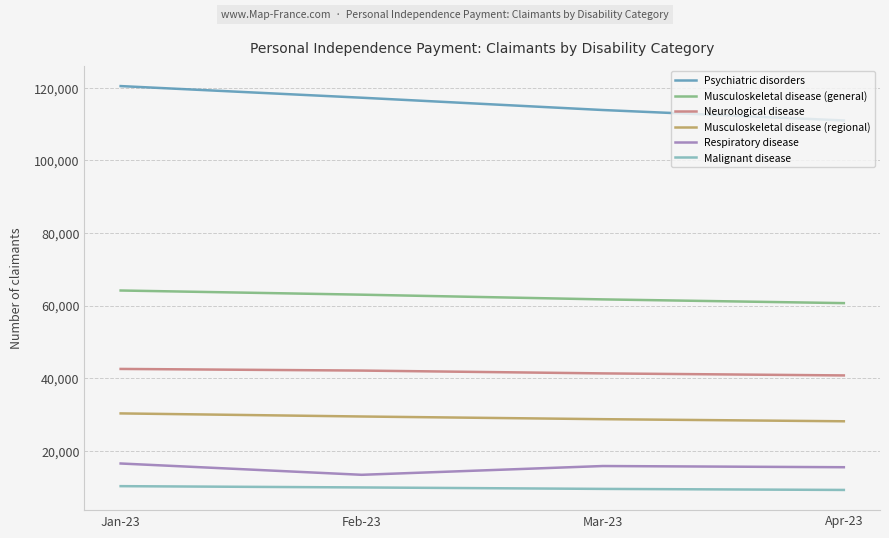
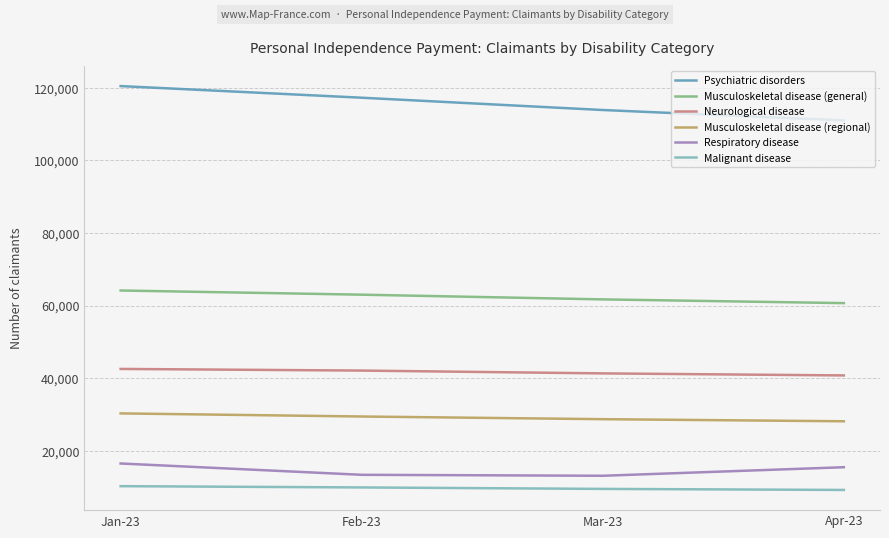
  {
    "Respiratory disease": {
      "Jan-23": "16,000",
      "Feb-23": "13,000",
-     "Mar-23": "16,000",
+     "Mar-23": "13,000",
      "Apr-23": "15,000"
    }
  }
